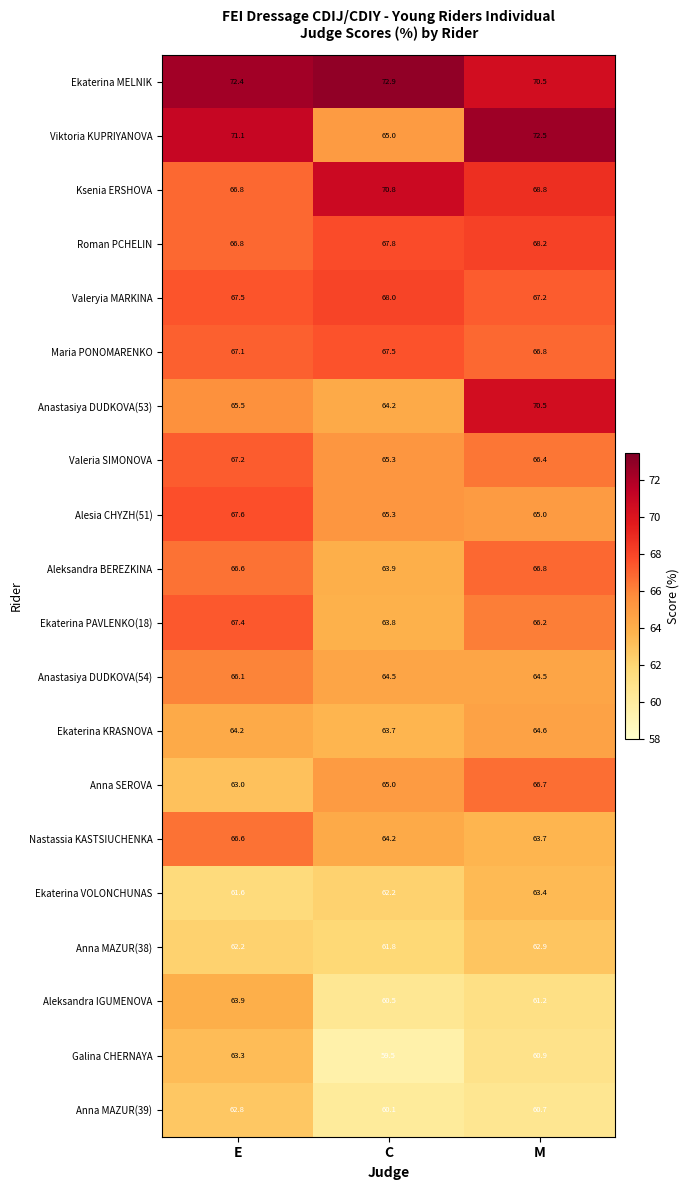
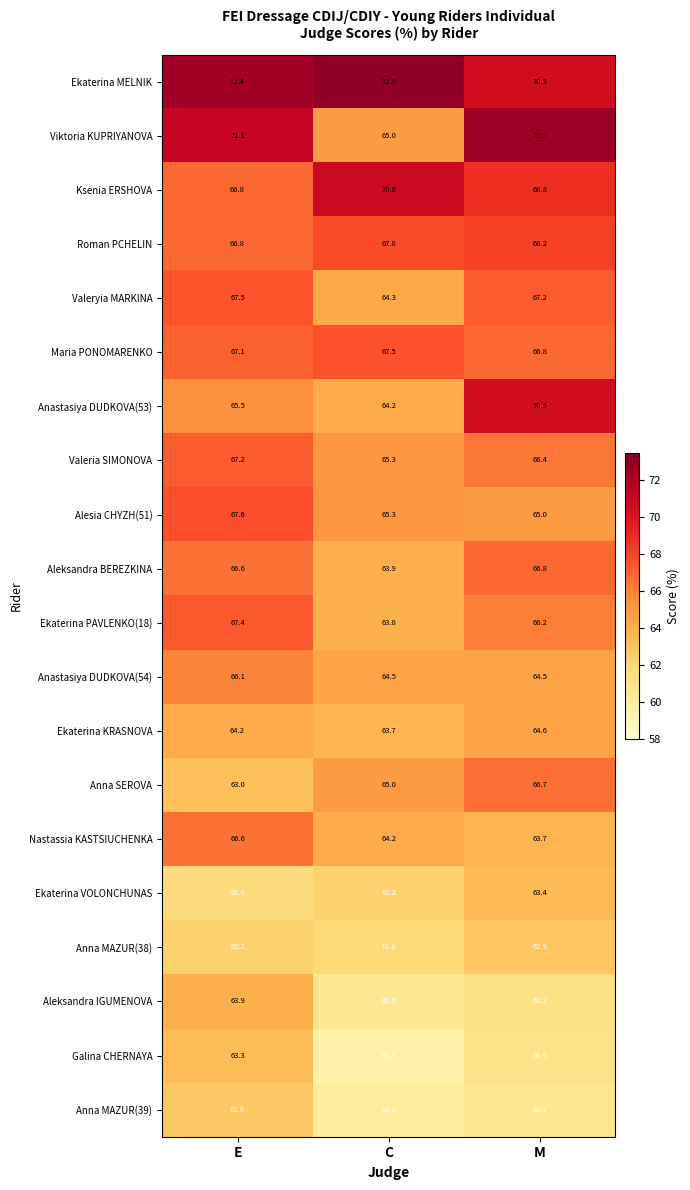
  {
    "Ekaterina MELNIK": {
      "E": 72.4,
      "C": 72.9,
      "M": 70.5
    },
    "Viktoria KUPRIYANOVA": {
      "E": 71.1,
      "C": 65.0,
      "M": 72.5
    },
    "Ksenia ERSHOVA": {
      "E": 66.8,
      "C": 70.8,
      "M": 68.8
    },
    "Roman PCHELIN": {
      "E": 66.8,
      "C": 67.8,
      "M": 68.2
    },
    "Valeryia MARKINA": {
      "E": 67.5,
-     "C": 68.0,
+     "C": 64.3,
      "M": 67.2
    },
    "Maria PONOMARENKO": {
      "E": 67.1,
      "C": 67.5,
      "M": 66.8
    },
    "Anastasiya DUDKOVA(53)": {
      "E": 65.5,
      "C": 64.2,
      "M": 70.5
    },
    "Valeria SIMONOVA": {
      "E": 67.2,
      "C": 65.3,
      "M": 66.4
    },
    "Alesia CHYZH(51)": {
      "E": 67.6,
      "C": 65.3,
      "M": 65.0
    },
    "Aleksandra BEREZKINA": {
      "E": 66.6,
      "C": 63.9,
      "M": 66.8
    },
    "Ekaterina PAVLENKO(18)": {
      "E": 67.4,
      "C": 63.8,
      "M": 66.2
    },
    "Anastasiya DUDKOVA(54)": {
      "E": 66.1,
      "C": 64.5,
      "M": 64.5
    },
    "Ekaterina KRASNOVA": {
      "E": 64.2,
      "C": 63.7,
      "M": 64.6
    },
    "Anna SEROVA": {
      "E": 63.0,
      "C": 65.0,
      "M": 66.7
    },
    "Nastassia KASTSIUCHENKA": {
      "E": 66.6,
      "C": 64.2,
      "M": 63.7
    },
    "Ekaterina VOLONCHUNAS": {
      "E": 61.6,
      "C": 62.2,
      "M": 63.4
    },
    "Anna MAZUR(38)": {
      "E": 62.2,
      "C": 61.8,
      "M": 62.9
    },
    "Aleksandra IGUMENOVA": {
      "E": 63.9,
      "C": 60.5,
      "M": 61.2
    },
    "Galina CHERNAYA": {
      "E": 63.3,
      "C": 59.5,
      "M": 60.9
    },
    "Anna MAZUR(39)": {
      "E": 62.8,
      "C": 60.1,
      "M": 60.7
    }
  }
